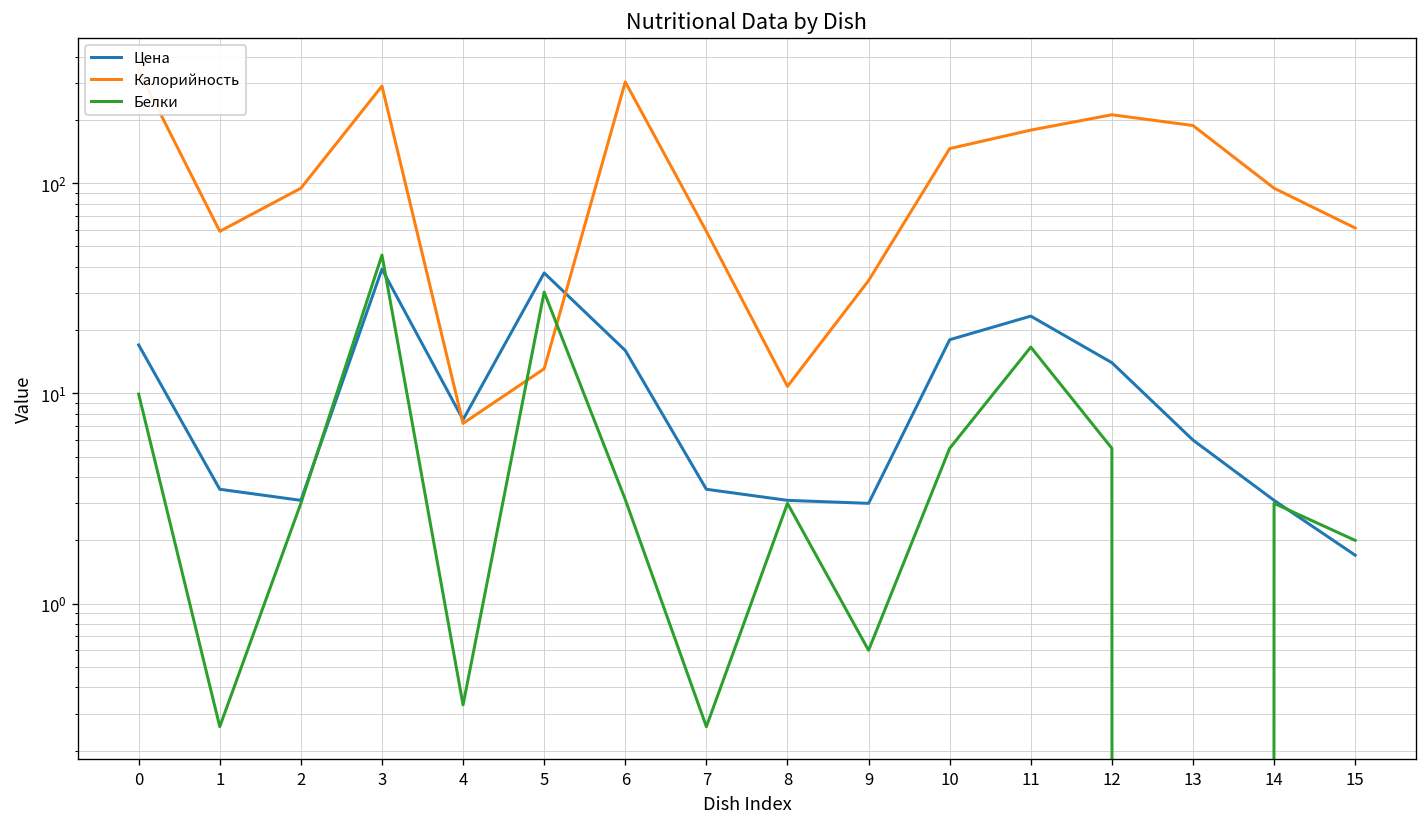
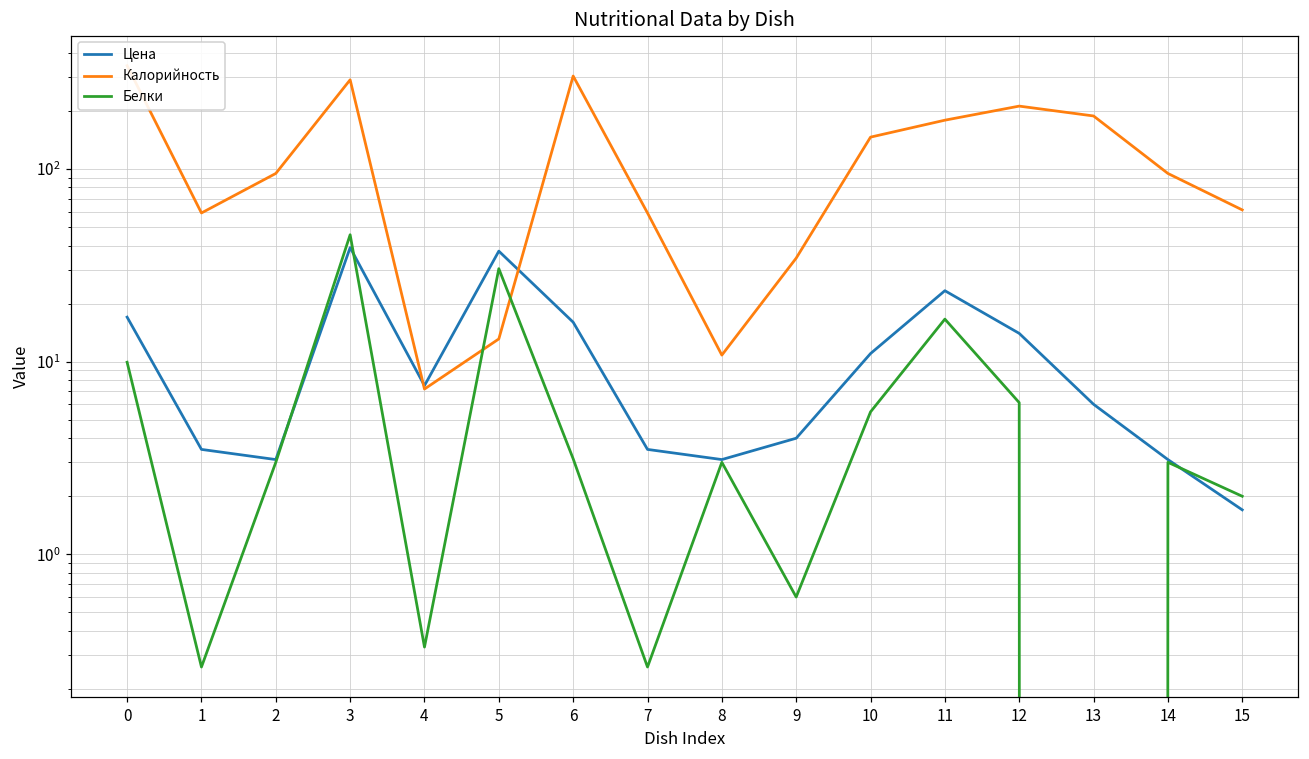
  {
    "Цена": {
      "0": 17,
      "1": 3.5,
      "3": 39,
      "4": 7.5,
      "5": 37,
      "6": 16,
      "7": 3.5,
-     "9": 3,
-     "10": 18,
+     "9": 4,
+     "10": 11,
      "11": 23,
      "12": 14,
      "13": 6,
      "15": 1.7
    },
    "Калорийность": {
      "1": 59,
      "2": 90,
      "3": 290,
      "4": 7.2,
      "5": 13,
      "6": 300,
      "7": 59,
      "8": 11,
      "9": 34,
      "10": 150,
      "11": 180,
      "12": 210,
      "13": 190,
      "14": 90,
      "15": 61
    },
    "Белки": {
      "0": 10,
      "1": 0.26,
      "3": 45,
      "4": 0.33,
      "5": 30,
      "6": 3.1,
      "7": 0.26,
      "9": 0.6,
      "10": 5.5,
      "11": 17,
-     "12": 5.5,
+     "12": 6.1,
      "15": 2.0
    }
  }
